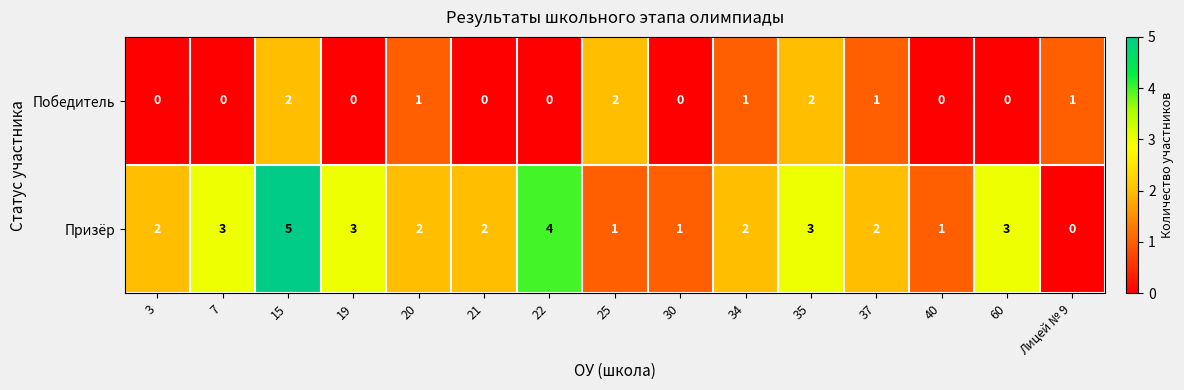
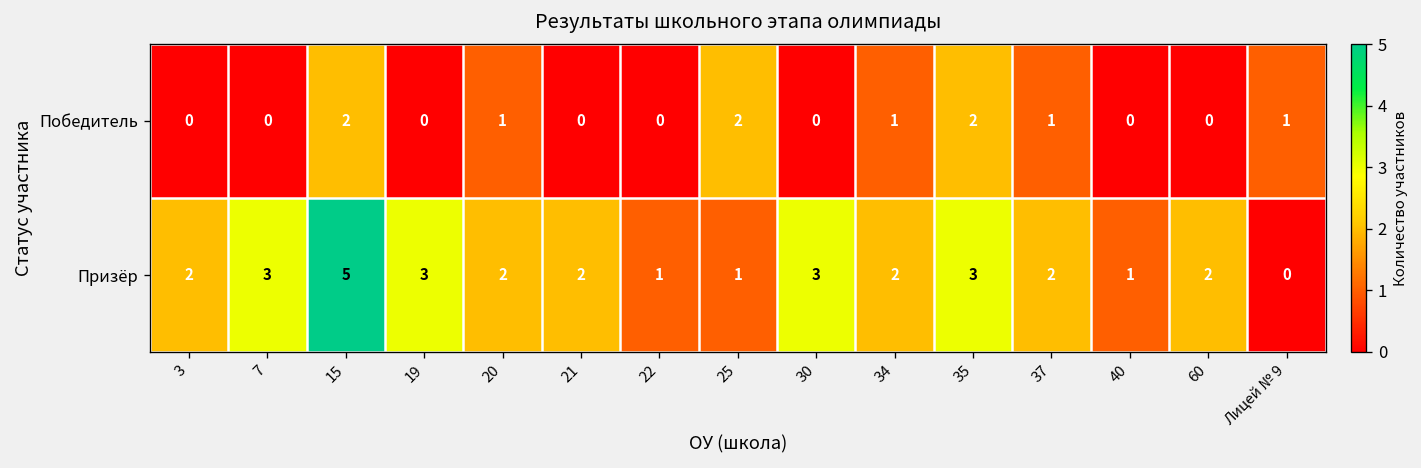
  {
    "Победитель": {
      "3": 0,
      "7": 0,
      "15": 2,
      "19": 0,
      "20": 1,
      "21": 0,
      "22": 0,
      "25": 2,
      "30": 0,
      "34": 1,
      "35": 2,
      "37": 1,
      "40": 0,
      "60": 0,
      "Лицей № 9": 1
    },
    "Призёр": {
      "3": 2,
      "7": 3,
      "15": 5,
      "19": 3,
      "20": 2,
      "21": 2,
-     "22": 4,
+     "22": 1,
      "25": 1,
-     "30": 1,
+     "30": 3,
      "34": 2,
      "35": 3,
      "37": 2,
      "40": 1,
-     "60": 3,
+     "60": 2,
      "Лицей № 9": 0
    }
  }
